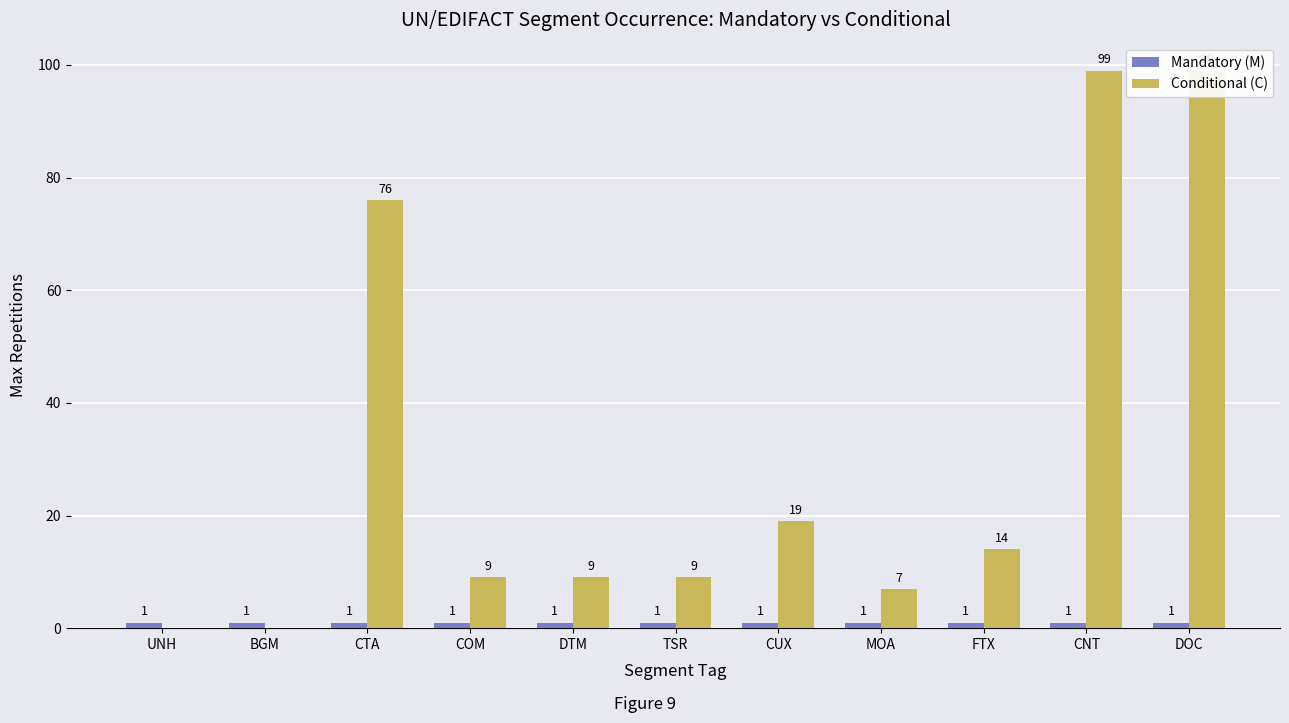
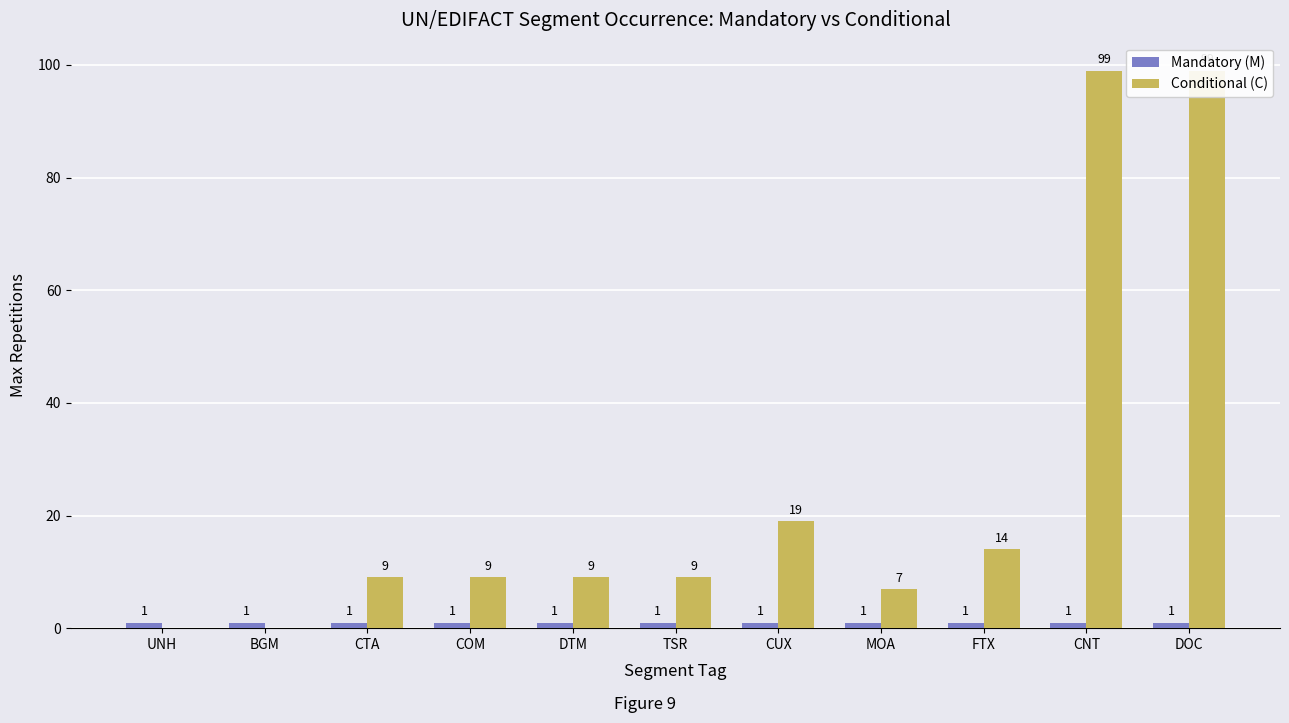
  {
    "Mandatory (M)": {
      "UNH": 1,
      "BGM": 1,
      "CTA": 1,
      "COM": 1,
      "DTM": 1,
      "TSR": 1,
      "CUX": 1,
      "MOA": 1,
      "FTX": 1,
      "CNT": 1,
      "DOC": 1
    },
    "Conditional (C)": {
-     "CTA": 76,
+     "CTA": 9,
      "COM": 9,
      "DTM": 9,
      "TSR": 9,
      "CUX": 19,
      "MOA": 7,
      "FTX": 14,
      "CNT": 99
    }
  }
